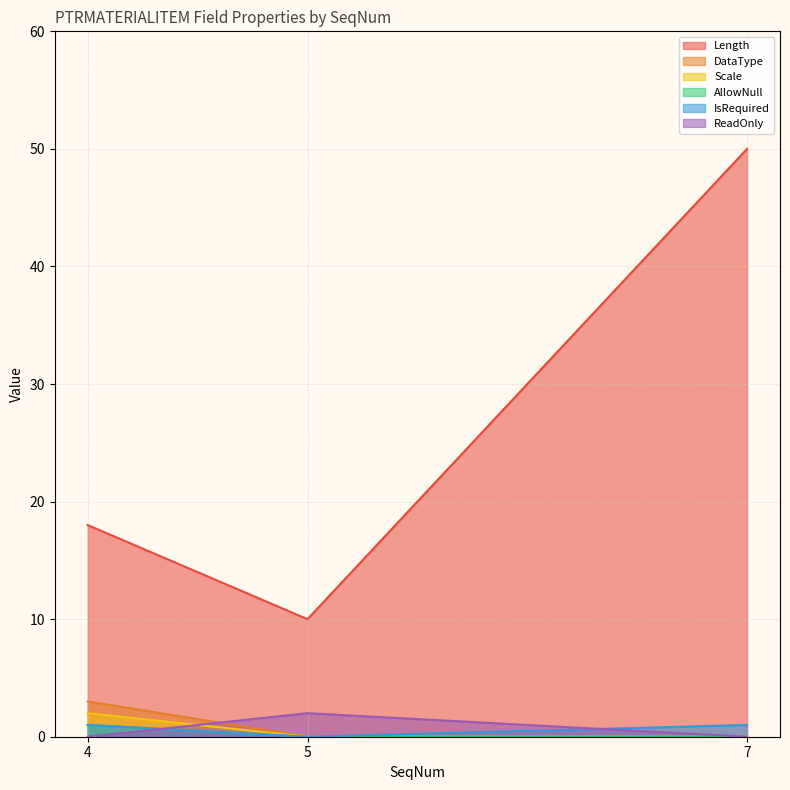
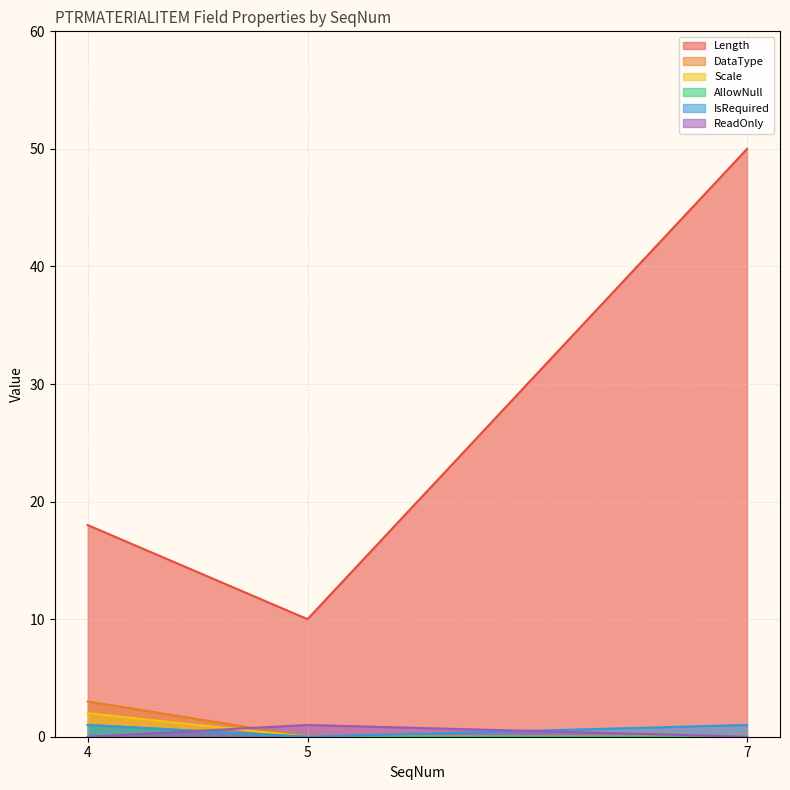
  {
    "Scale": {
      "4": 2
    },
    "IsRequired": {
      "7": 1
    },
    "ReadOnly": {
      "4": 0,
-     "5": 2
+     "5": 1
    }
  }
